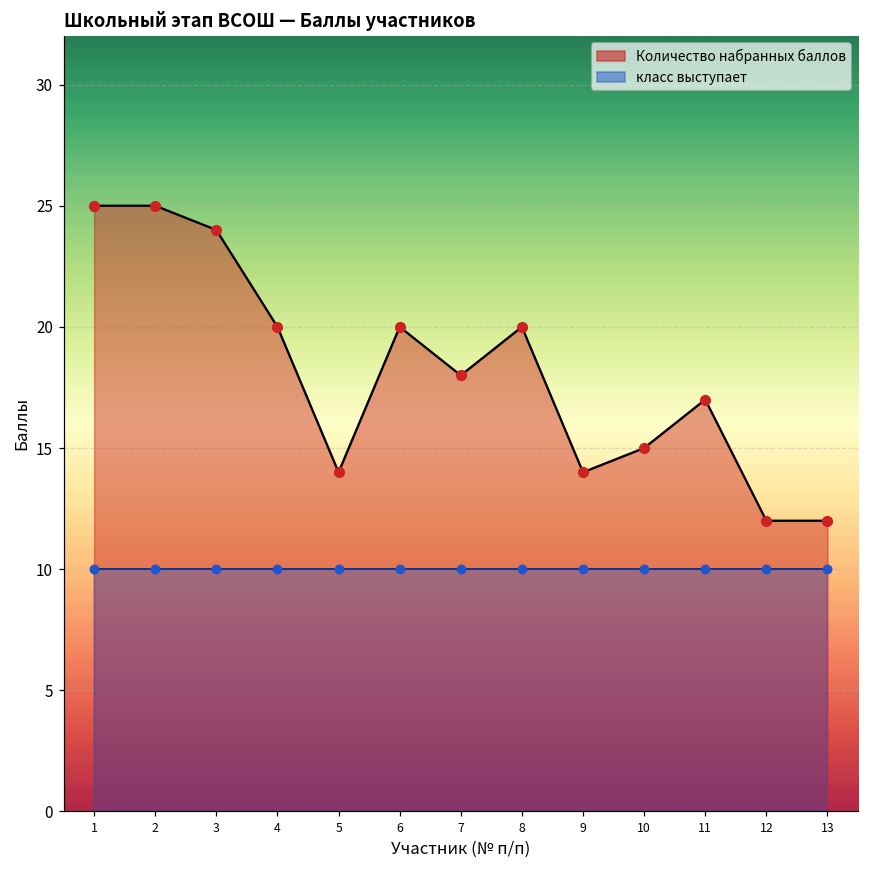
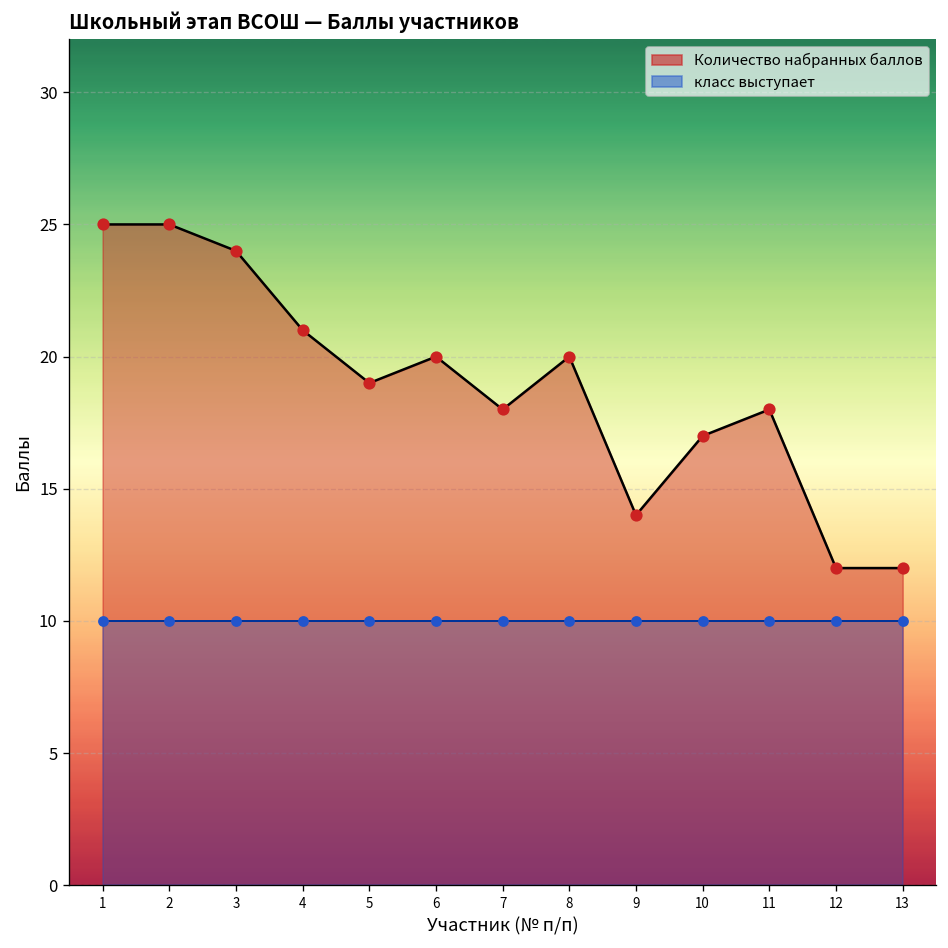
  {
    "Количество набранных баллов": {
      "1": 25,
      "2": 25,
      "3": 24,
-     "4": 20,
-     "5": 14,
+     "4": 21,
+     "5": 19,
      "6": 20,
      "7": 18,
      "8": 20,
      "9": 14,
-     "10": 15,
-     "11": 17,
+     "10": 17,
+     "11": 18,
      "12": 12,
      "13": 12
    },
    "класс выступает": {
      "1": 10,
      "2": 10,
      "3": 10,
      "4": 10,
      "5": 10,
      "6": 10,
      "7": 10,
      "8": 10,
      "9": 10,
      "10": 10,
      "11": 10,
      "12": 10,
      "13": 10
    }
  }
